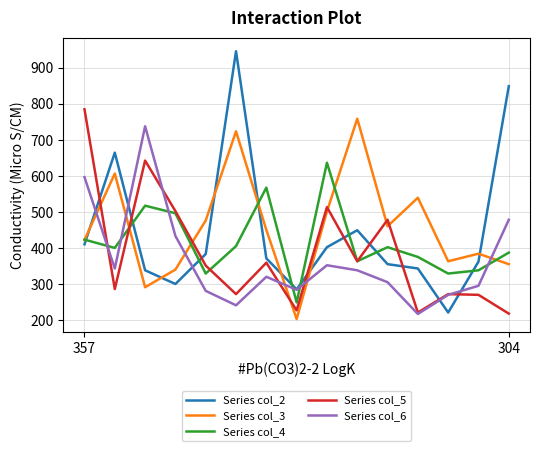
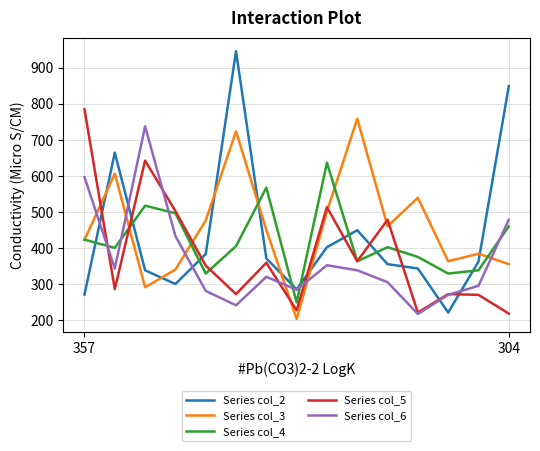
  {
    "Series col_2": {
-     "357": 410,
+     "357": 270,
      "304": 850
    },
    "Series col_3": {
      "304": 360
    },
    "Series col_4": {
-     "304": 390
+     "304": 460
    },
    "Series col_5": {
      "357": 790,
      "304": 220
    },
    "Series col_6": {
      "357": 600,
      "304": 480
    }
  }
